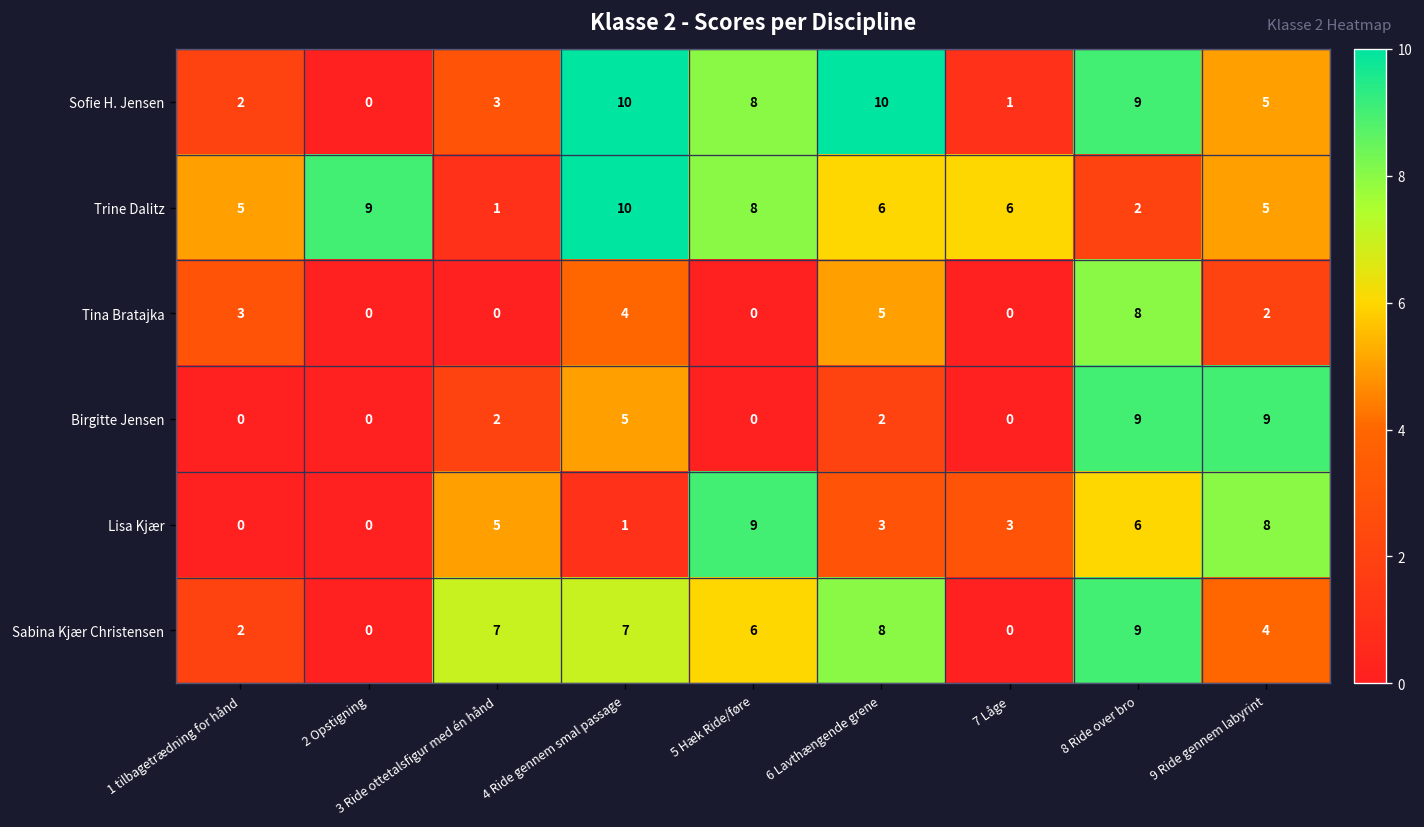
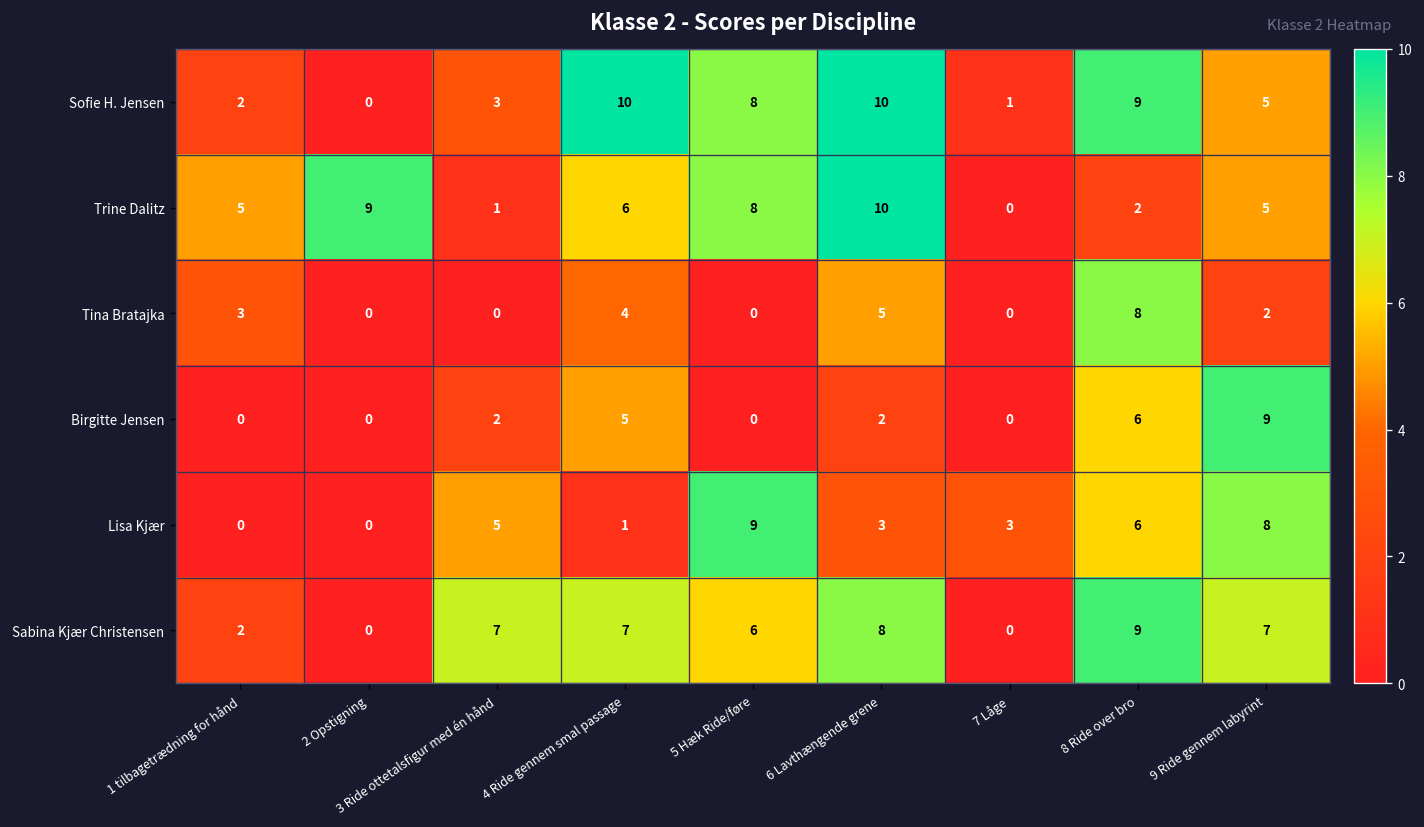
  {
    "Sofie H. Jensen": {
      "1 tilbagetrædning for hånd": 2,
      "2 Opstigning": 0,
      "3 Ride ottetalsfigur med én hånd": 3,
      "4 Ride gennem smal passage": 10,
      "5 Hæk Ride/føre": 8,
      "6 Lavthængende grene": 10,
      "7 Låge": 1,
      "8 Ride over bro": 9,
      "9 Ride gennem labyrint": 5
    },
    "Trine Dalitz": {
      "1 tilbagetrædning for hånd": 5,
      "2 Opstigning": 9,
      "3 Ride ottetalsfigur med én hånd": 1,
-     "4 Ride gennem smal passage": 10,
+     "4 Ride gennem smal passage": 6,
      "5 Hæk Ride/føre": 8,
-     "6 Lavthængende grene": 6,
-     "7 Låge": 6,
+     "6 Lavthængende grene": 10,
+     "7 Låge": 0,
      "8 Ride over bro": 2,
      "9 Ride gennem labyrint": 5
    },
    "Tina Bratajka": {
      "1 tilbagetrædning for hånd": 3,
      "2 Opstigning": 0,
      "3 Ride ottetalsfigur med én hånd": 0,
      "4 Ride gennem smal passage": 4,
      "5 Hæk Ride/føre": 0,
      "6 Lavthængende grene": 5,
      "7 Låge": 0,
      "8 Ride over bro": 8,
      "9 Ride gennem labyrint": 2
    },
    "Birgitte Jensen": {
      "1 tilbagetrædning for hånd": 0,
      "2 Opstigning": 0,
      "3 Ride ottetalsfigur med én hånd": 2,
      "4 Ride gennem smal passage": 5,
      "5 Hæk Ride/føre": 0,
      "6 Lavthængende grene": 2,
      "7 Låge": 0,
-     "8 Ride over bro": 9,
+     "8 Ride over bro": 6,
      "9 Ride gennem labyrint": 9
    },
    "Lisa Kjær": {
      "1 tilbagetrædning for hånd": 0,
      "2 Opstigning": 0,
      "3 Ride ottetalsfigur med én hånd": 5,
      "4 Ride gennem smal passage": 1,
      "5 Hæk Ride/føre": 9,
      "6 Lavthængende grene": 3,
      "7 Låge": 3,
      "8 Ride over bro": 6,
      "9 Ride gennem labyrint": 8
    },
    "Sabina Kjær Christensen": {
      "1 tilbagetrædning for hånd": 2,
      "2 Opstigning": 0,
      "3 Ride ottetalsfigur med én hånd": 7,
      "4 Ride gennem smal passage": 7,
      "5 Hæk Ride/føre": 6,
      "6 Lavthængende grene": 8,
      "7 Låge": 0,
      "8 Ride over bro": 9,
-     "9 Ride gennem labyrint": 4
+     "9 Ride gennem labyrint": 7
    }
  }
